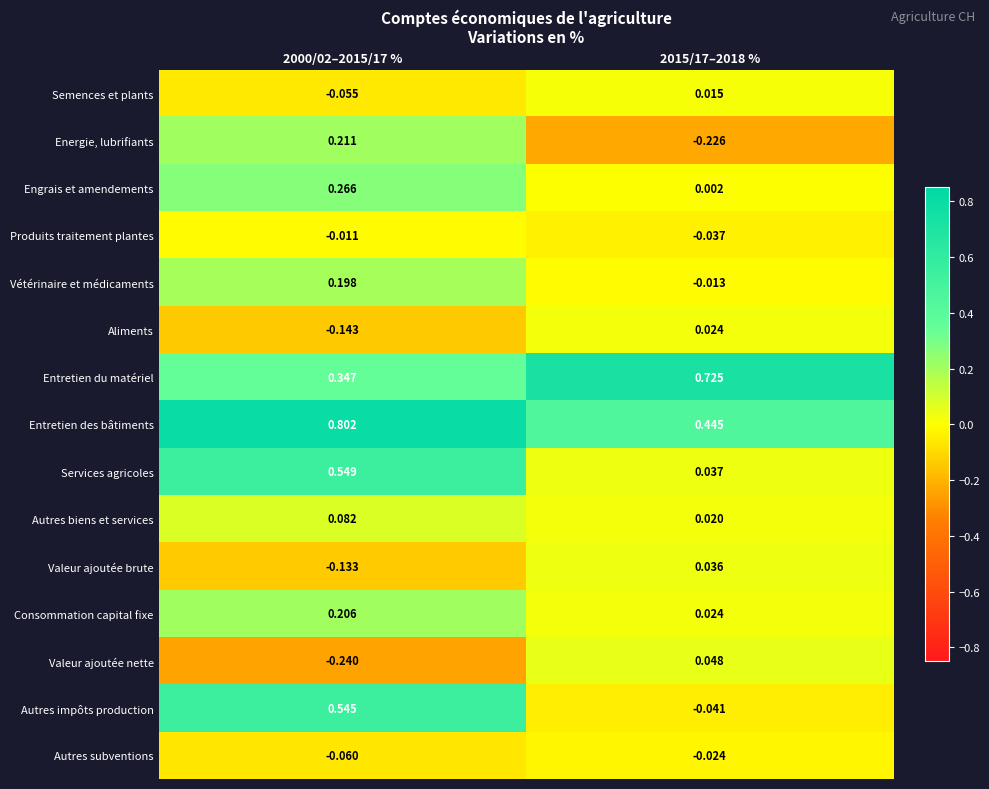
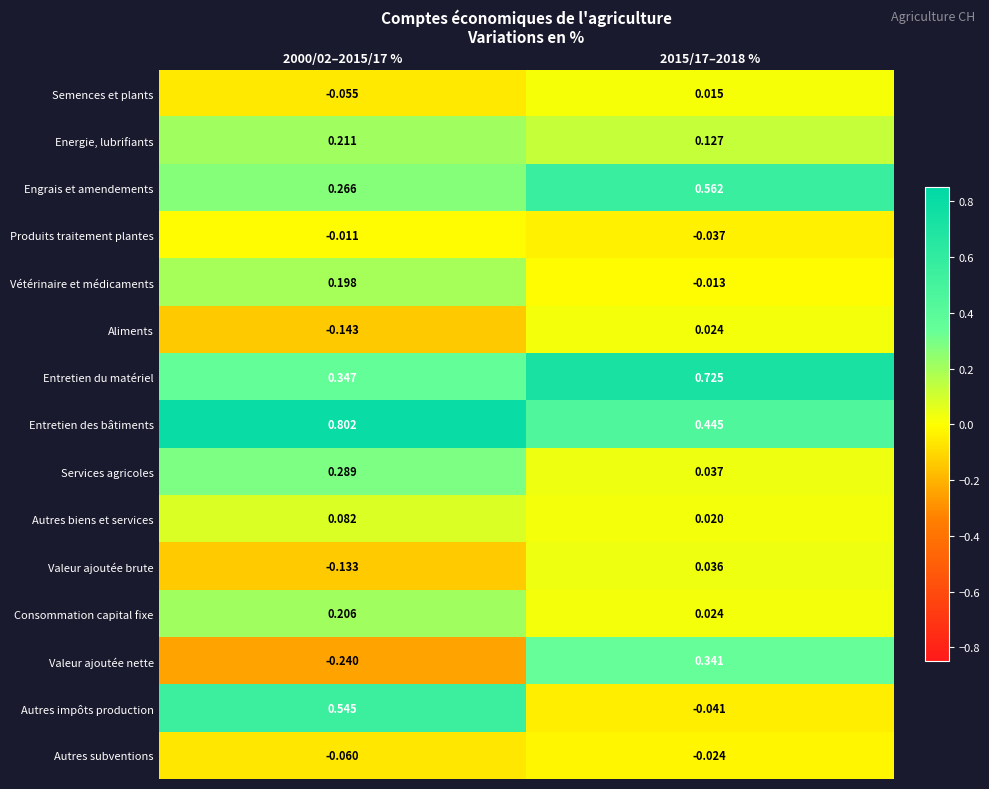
  {
    "Semences et plants": {
      "2000/02–2015/17 %": -0.055,
      "2015/17–2018 %": 0.015
    },
    "Energie, lubrifiants": {
      "2000/02–2015/17 %": 0.211,
-     "2015/17–2018 %": -0.226
+     "2015/17–2018 %": 0.127
    },
    "Engrais et amendements": {
      "2000/02–2015/17 %": 0.266,
-     "2015/17–2018 %": 0.002
+     "2015/17–2018 %": 0.562
    },
    "Produits traitement plantes": {
      "2000/02–2015/17 %": -0.011,
      "2015/17–2018 %": -0.037
    },
    "Vétérinaire et médicaments": {
      "2000/02–2015/17 %": 0.198,
      "2015/17–2018 %": -0.013
    },
    "Aliments": {
      "2000/02–2015/17 %": -0.143,
      "2015/17–2018 %": 0.024
    },
    "Entretien du matériel": {
      "2000/02–2015/17 %": 0.347,
      "2015/17–2018 %": 0.725
    },
    "Entretien des bâtiments": {
      "2000/02–2015/17 %": 0.802,
      "2015/17–2018 %": 0.445
    },
    "Services agricoles": {
-     "2000/02–2015/17 %": 0.549,
+     "2000/02–2015/17 %": 0.289,
      "2015/17–2018 %": 0.037
    },
    "Autres biens et services": {
      "2000/02–2015/17 %": 0.082,
      "2015/17–2018 %": 0.020
    },
    "Valeur ajoutée brute": {
      "2000/02–2015/17 %": -0.133,
      "2015/17–2018 %": 0.036
    },
    "Consommation capital fixe": {
      "2000/02–2015/17 %": 0.206,
      "2015/17–2018 %": 0.024
    },
    "Valeur ajoutée nette": {
      "2000/02–2015/17 %": -0.240,
-     "2015/17–2018 %": 0.048
+     "2015/17–2018 %": 0.341
    },
    "Autres impôts production": {
      "2000/02–2015/17 %": 0.545,
      "2015/17–2018 %": -0.041
    },
    "Autres subventions": {
      "2000/02–2015/17 %": -0.060,
      "2015/17–2018 %": -0.024
    }
  }
